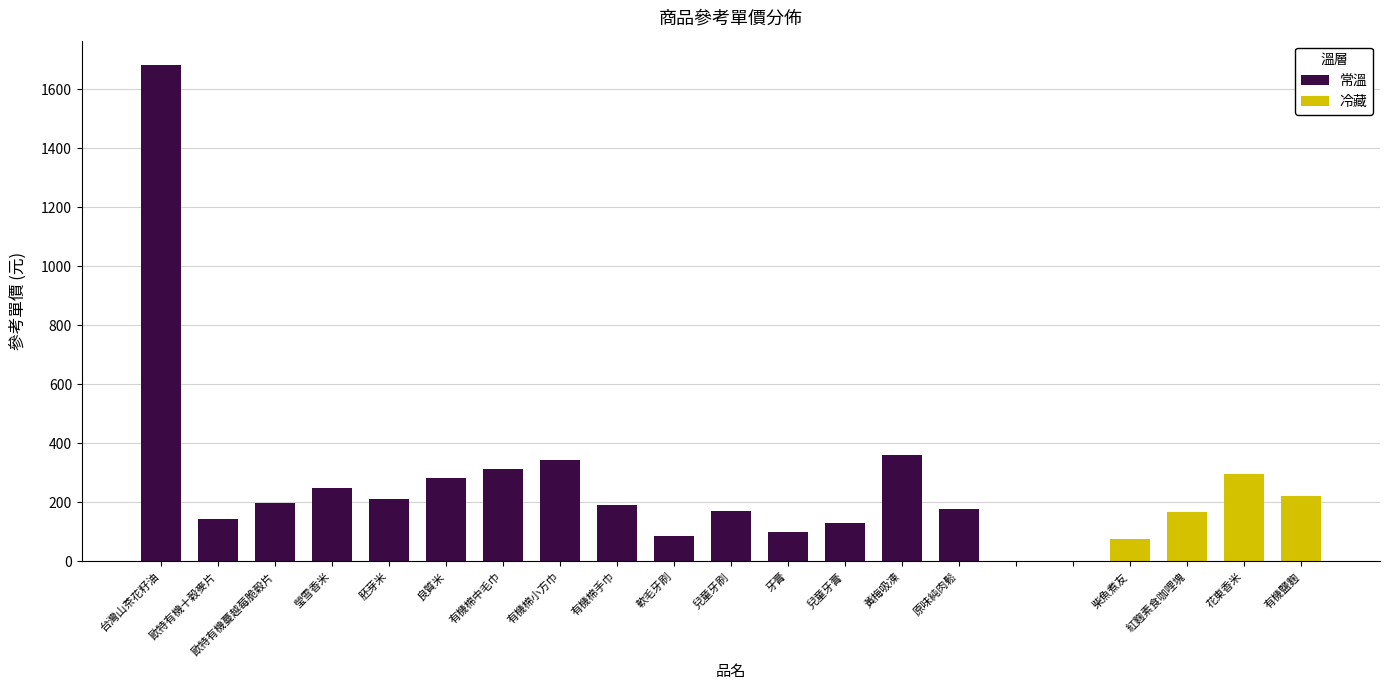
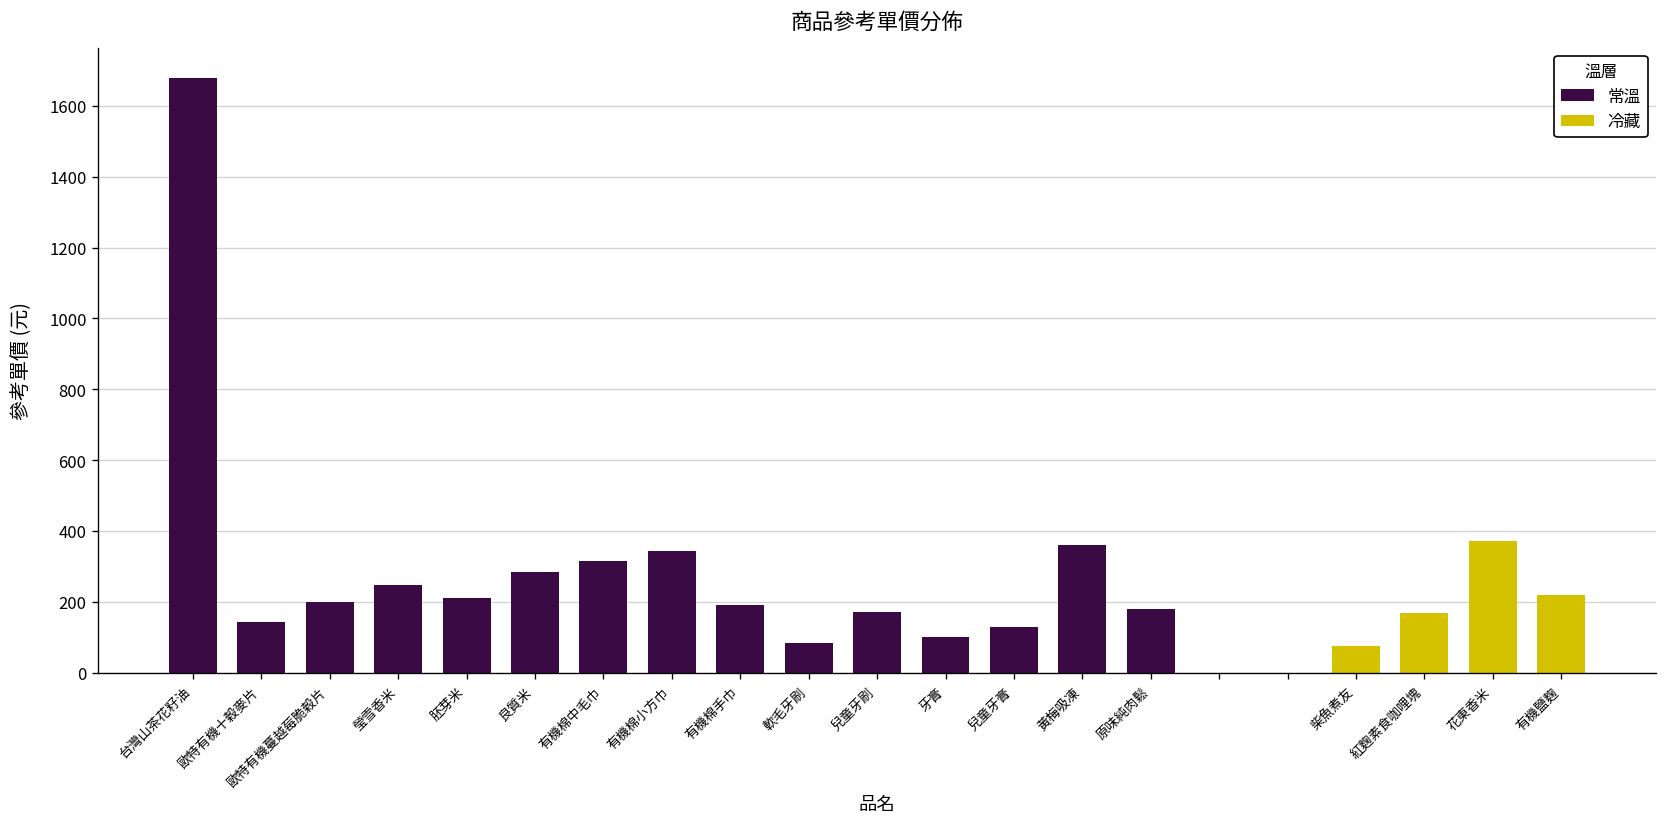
  {
    "常溫": {
      "台灣山茶花籽油": 1680,
      "歐特有機十穀麥片": 140,
      "歐特有機蔓越莓脆穀片": 200,
      "瑩雪香米": 250,
      "胚芽米": 210,
      "良質米": 280,
      "有機棉中毛巾": 310,
      "有機棉小方巾": 340,
      "有機棉手巾": 190,
      "軟毛牙刷": 90,
      "兒童牙刷": 170,
      "牙膏": 100,
      "兒童牙膏": 130,
      "黃梅吸凍": 360,
      "原味純肉鬆": 180,
      "柴魚煮友": 0,
      "紅麴素食咖哩塊": 0,
      "花東香米": 0,
      "有機鹽麴": 0
    },
    "冷藏": {
      "台灣山茶花籽油": 0,
      "歐特有機十穀麥片": 0,
      "歐特有機蔓越莓脆穀片": 0,
      "瑩雪香米": 0,
      "胚芽米": 0,
      "良質米": 0,
      "有機棉中毛巾": 0,
      "有機棉小方巾": 0,
      "有機棉手巾": 0,
      "軟毛牙刷": 0,
      "兒童牙刷": 0,
      "牙膏": 0,
      "兒童牙膏": 0,
      "黃梅吸凍": 0,
      "原味純肉鬆": 0,
      "柴魚煮友": 80,
      "紅麴素食咖哩塊": 170,
-     "花東香米": 300,
+     "花東香米": 370,
      "有機鹽麴": 220
    }
  }
